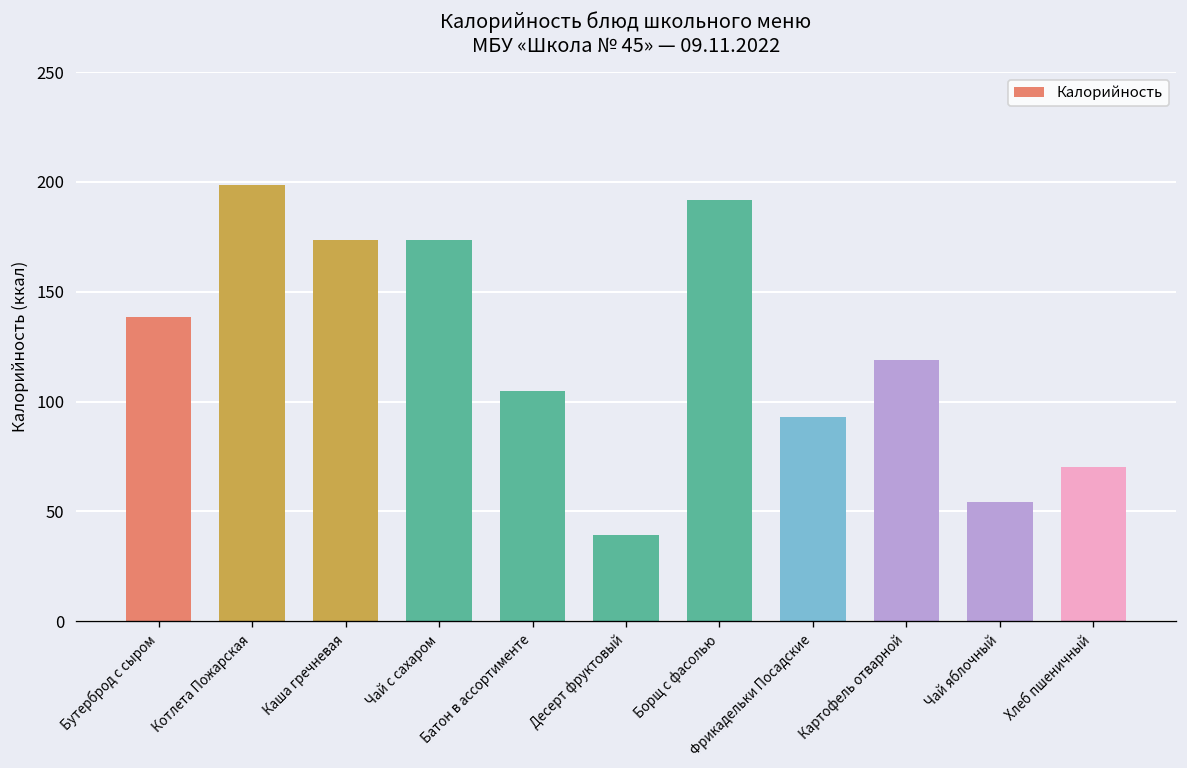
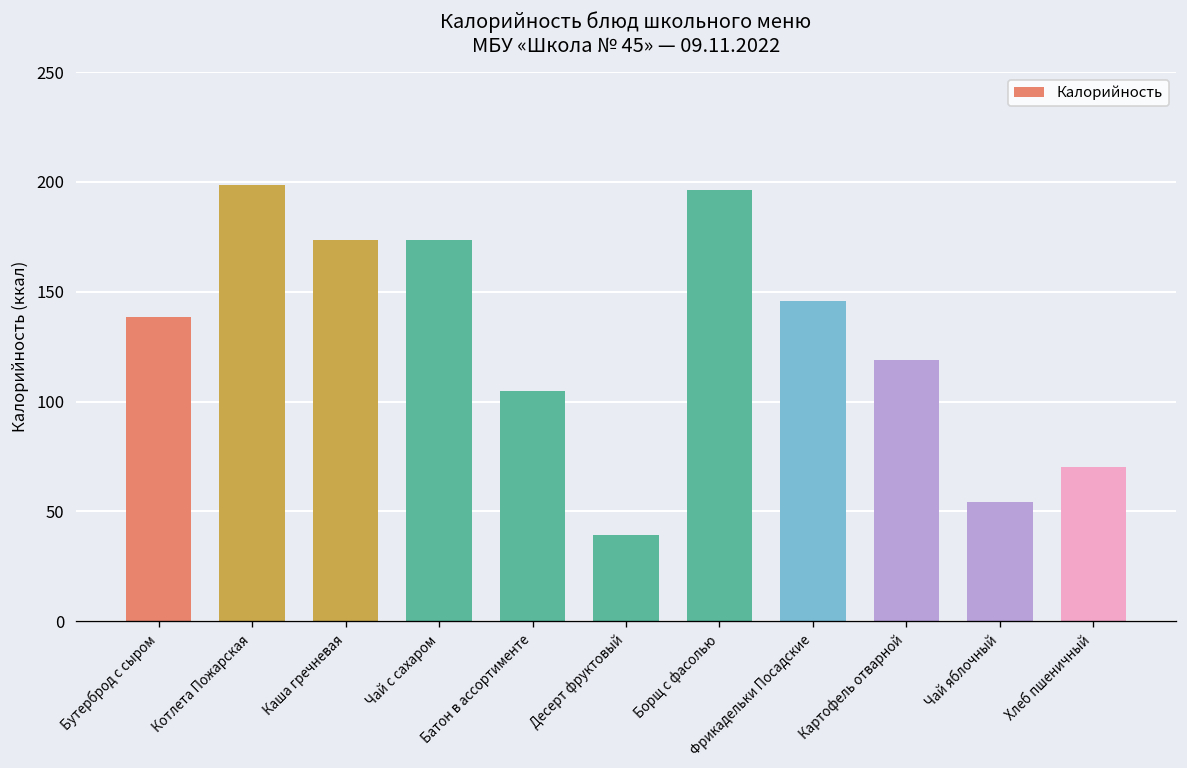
  {
    "Бутерброд с сыром": 139,
    "Котлета Пожарская": 199,
    "Каша гречневая": 173,
    "Чай с сахаром": 174,
    "Батон в ассортименте": 105,
    "Десерт фруктовый": 39,
-   "Борщ с фасолью": 192,
-   "Фрикадельки Посадские": 93,
+   "Борщ с фасолью": 196,
+   "Фрикадельки Посадские": 146,
    "Картофель отварной": 119,
    "Чай яблочный": 54,
    "Хлеб пшеничный": 70
  }
